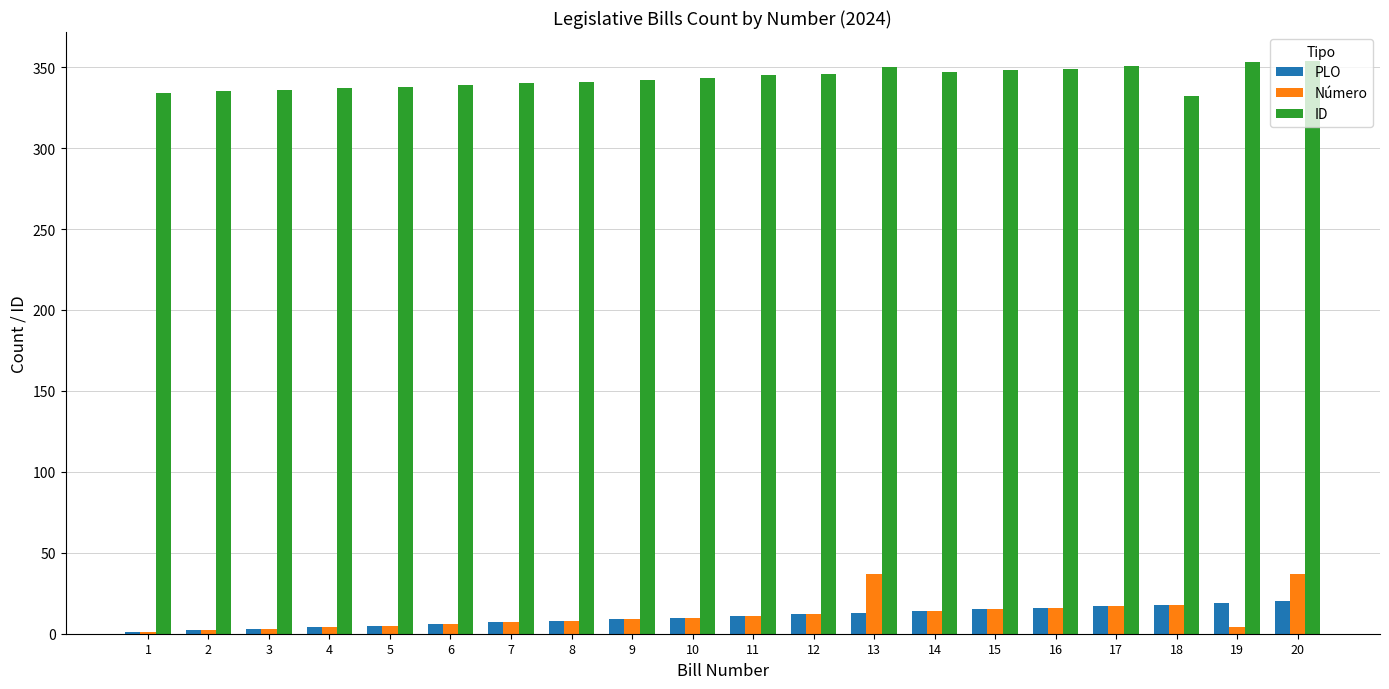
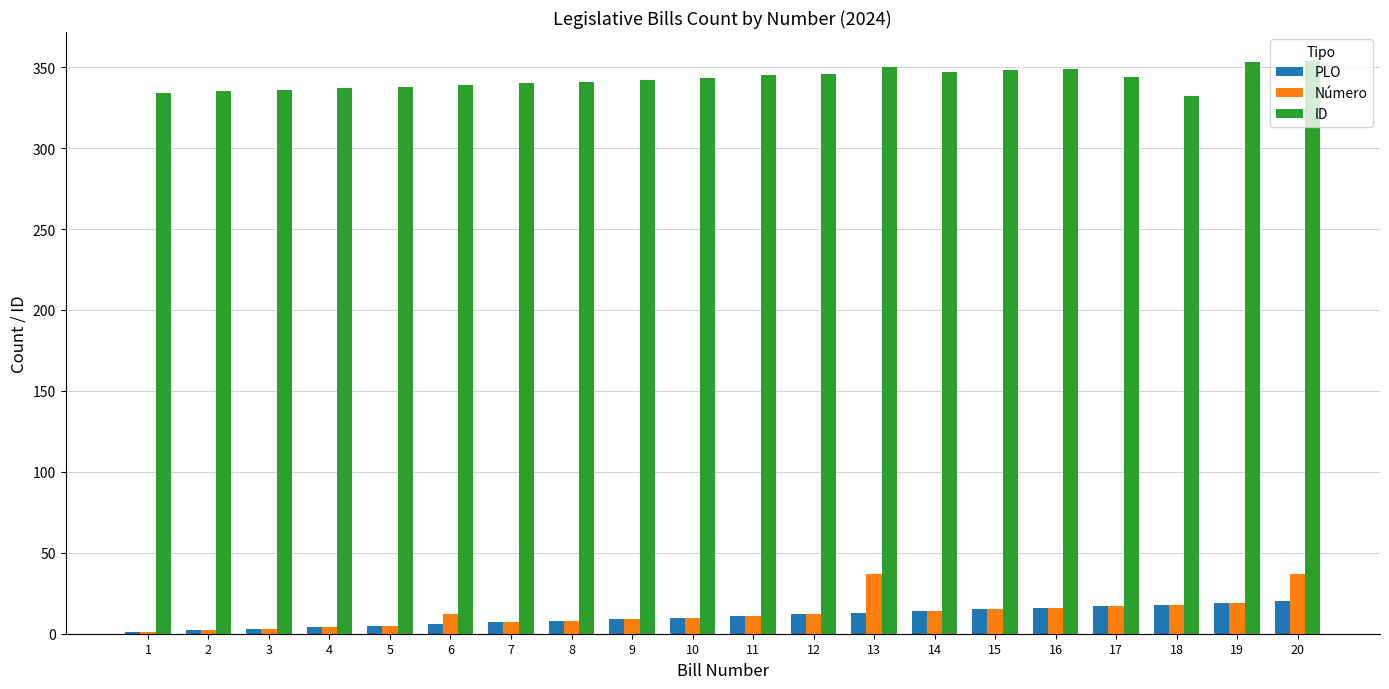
  {
    "PLO": {
      "2": 2,
      "3": 3,
      "4": 4,
      "5": 5,
      "6": 6,
      "7": 7,
      "8": 8,
      "9": 9,
      "10": 10,
      "11": 11,
      "12": 12,
      "13": 13,
      "14": 14,
      "15": 15,
      "16": 16,
      "17": 17,
      "18": 18,
      "19": 19,
      "20": 20
    },
    "Número": {
      "2": 2,
      "3": 3,
      "4": 4,
      "5": 5,
-     "6": 6,
+     "6": 12,
      "7": 7,
      "8": 8,
      "9": 9,
      "10": 10,
      "11": 11,
      "12": 12,
      "13": 37,
      "14": 14,
      "15": 15,
      "16": 16,
      "17": 17,
      "18": 18,
-     "19": 4,
+     "19": 19,
      "20": 37
    },
    "ID": {
      "1": 334,
      "2": 335,
      "3": 336,
      "4": 337,
      "5": 338,
      "6": 339,
      "7": 340,
      "8": 341,
      "9": 342,
      "10": 343,
      "11": 345,
      "12": 346,
      "13": 350,
      "14": 347,
      "15": 348,
      "16": 349,
-     "17": 351,
+     "17": 344,
      "18": 332,
      "19": 353
    }
  }
